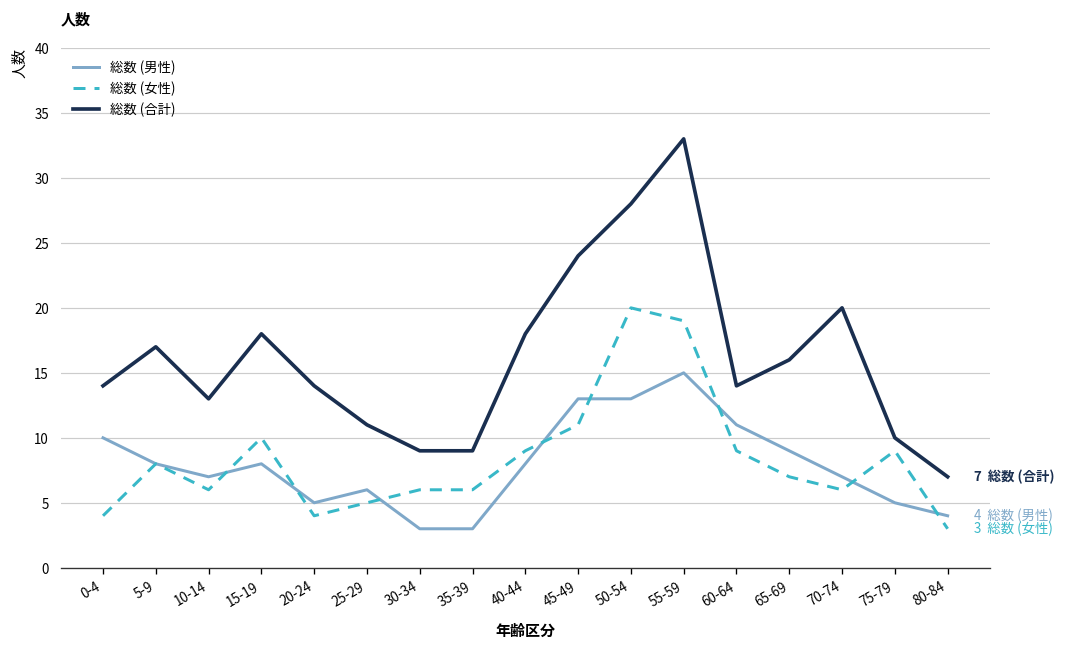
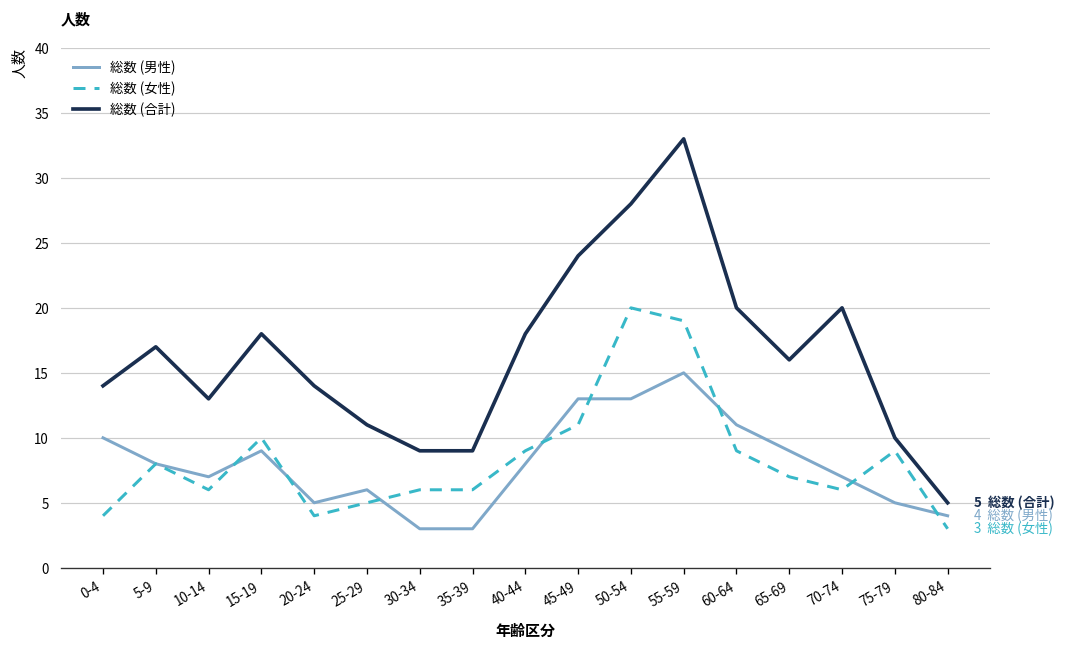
  {
    "総数 (男性)": {
      "0-4": 10,
      "10-14": 7,
-     "15-19": 8,
+     "15-19": 9,
      "20-24": 5,
      "25-29": 6,
      "30-34": 3,
      "35-39": 3,
      "40-44": 8,
      "45-49": 13,
      "50-54": 13,
      "55-59": 15,
      "60-64": 11,
      "65-69": 9,
      "70-74": 7,
      "75-79": 5
    },
    "総数 (女性)": {
      "80-84": 3
    },
    "総数 (合計)": {
-     "60-64": 14,
-     "80-84": 7
+     "60-64": 20,
+     "80-84": 5
    }
  }
